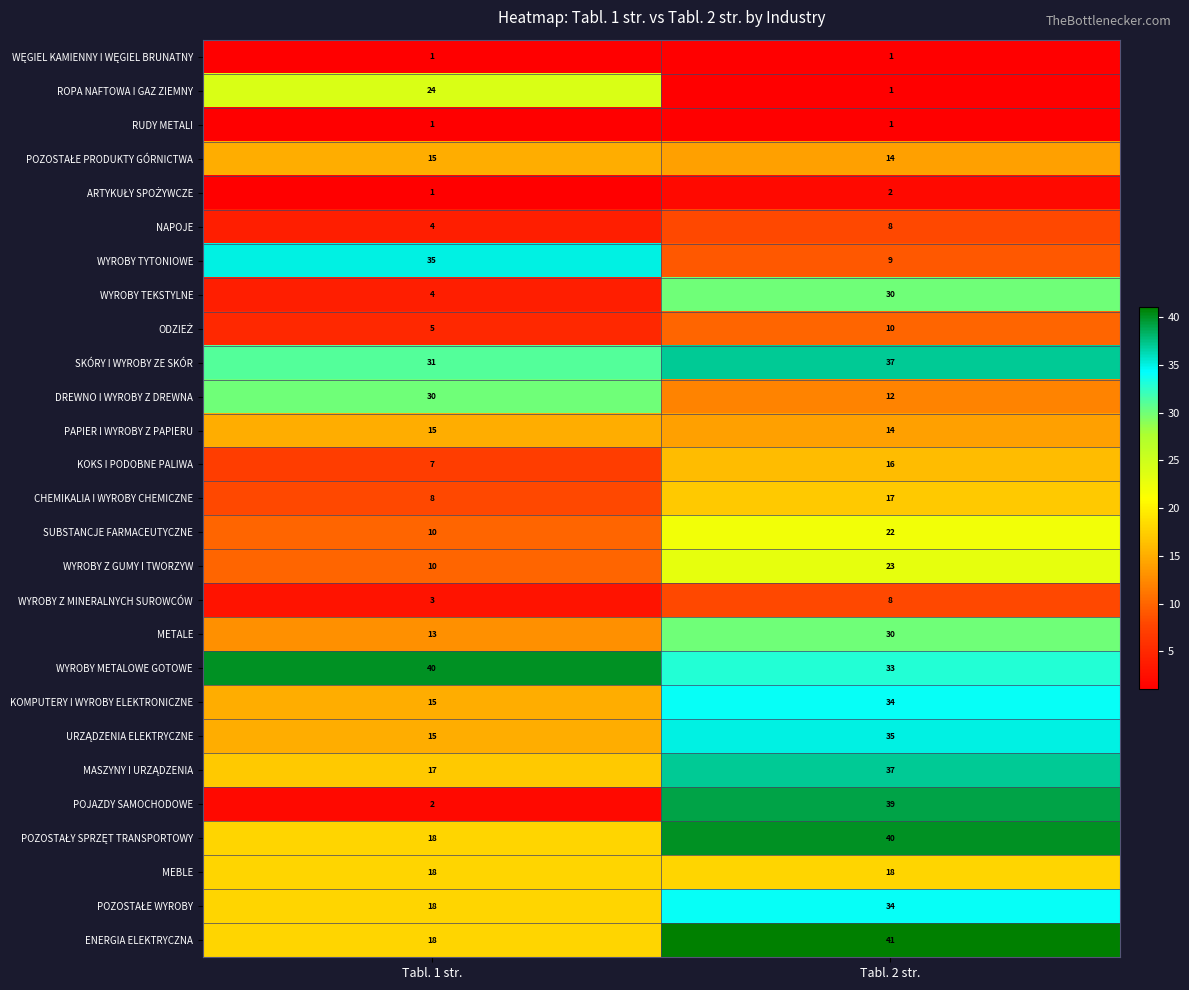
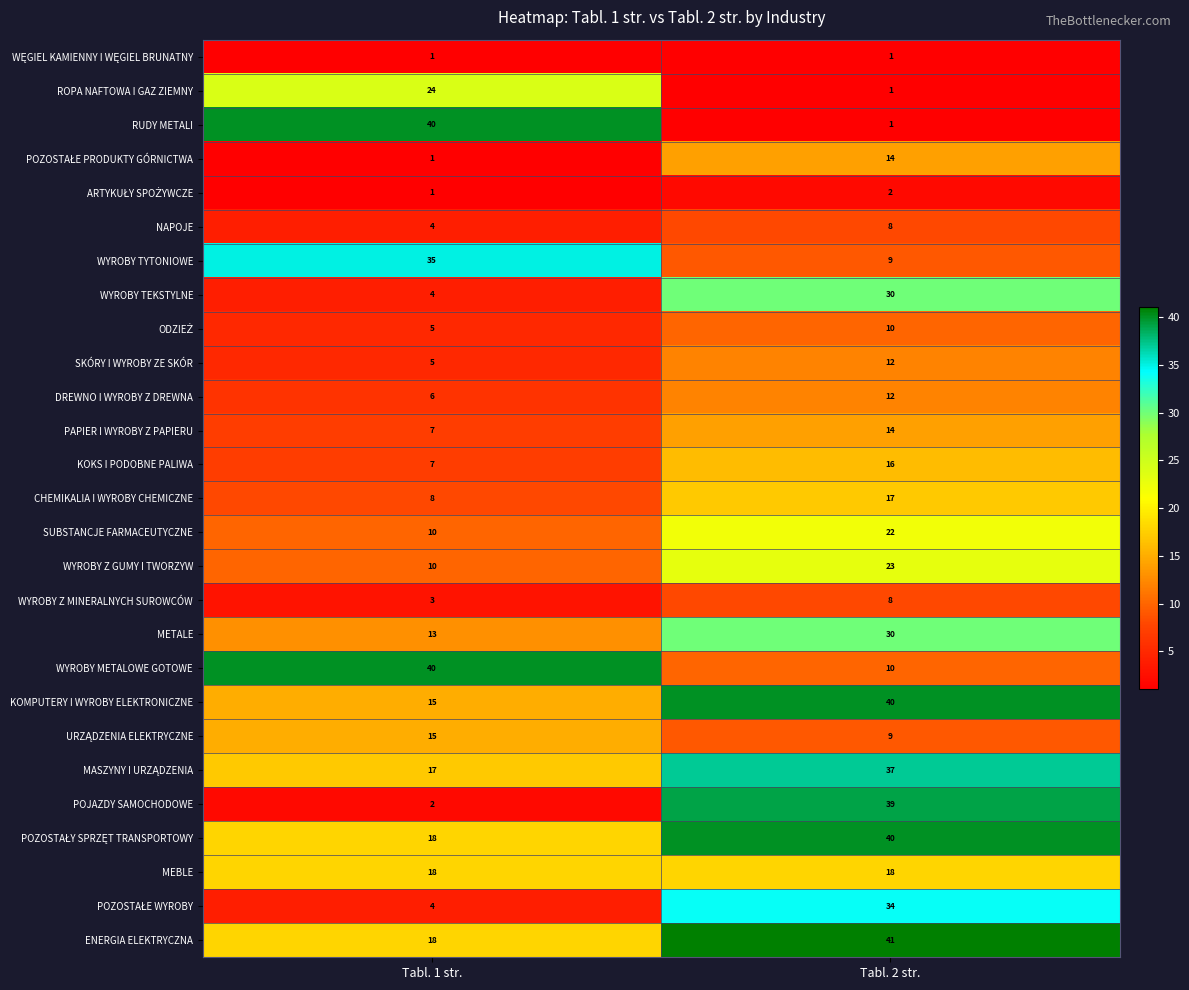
  {
    "WĘGIEL KAMIENNY I WĘGIEL BRUNATNY": {
      "Tabl. 1 str.": 1,
      "Tabl. 2 str.": 1
    },
    "ROPA NAFTOWA I GAZ ZIEMNY": {
      "Tabl. 1 str.": 24,
      "Tabl. 2 str.": 1
    },
    "RUDY METALI": {
-     "Tabl. 1 str.": 1,
+     "Tabl. 1 str.": 40,
      "Tabl. 2 str.": 1
    },
    "POZOSTAŁE PRODUKTY GÓRNICTWA": {
-     "Tabl. 1 str.": 15,
+     "Tabl. 1 str.": 1,
      "Tabl. 2 str.": 14
    },
    "ARTYKUŁY SPOŻYWCZE": {
      "Tabl. 1 str.": 1,
      "Tabl. 2 str.": 2
    },
    "NAPOJE": {
      "Tabl. 1 str.": 4,
      "Tabl. 2 str.": 8
    },
    "WYROBY TYTONIOWE": {
      "Tabl. 1 str.": 35,
      "Tabl. 2 str.": 9
    },
    "WYROBY TEKSTYLNE": {
      "Tabl. 1 str.": 4,
      "Tabl. 2 str.": 30
    },
    "ODZIEŻ": {
      "Tabl. 1 str.": 5,
      "Tabl. 2 str.": 10
    },
    "SKÓRY I WYROBY ZE SKÓR": {
-     "Tabl. 1 str.": 31,
-     "Tabl. 2 str.": 37
+     "Tabl. 1 str.": 5,
+     "Tabl. 2 str.": 12
    },
    "DREWNO I WYROBY Z DREWNA": {
-     "Tabl. 1 str.": 30,
+     "Tabl. 1 str.": 6,
      "Tabl. 2 str.": 12
    },
    "PAPIER I WYROBY Z PAPIERU": {
-     "Tabl. 1 str.": 15,
+     "Tabl. 1 str.": 7,
      "Tabl. 2 str.": 14
    },
    "KOKS I PODOBNE PALIWA": {
      "Tabl. 1 str.": 7,
      "Tabl. 2 str.": 16
    },
    "CHEMIKALIA I WYROBY CHEMICZNE": {
      "Tabl. 1 str.": 8,
      "Tabl. 2 str.": 17
    },
    "SUBSTANCJE FARMACEUTYCZNE": {
      "Tabl. 1 str.": 10,
      "Tabl. 2 str.": 22
    },
    "WYROBY Z GUMY I TWORZYW": {
      "Tabl. 1 str.": 10,
      "Tabl. 2 str.": 23
    },
    "WYROBY Z MINERALNYCH SUROWCÓW": {
      "Tabl. 1 str.": 3,
      "Tabl. 2 str.": 8
    },
    "METALE": {
      "Tabl. 1 str.": 13,
      "Tabl. 2 str.": 30
    },
    "WYROBY METALOWE GOTOWE": {
      "Tabl. 1 str.": 40,
-     "Tabl. 2 str.": 33
+     "Tabl. 2 str.": 10
    },
    "KOMPUTERY I WYROBY ELEKTRONICZNE": {
      "Tabl. 1 str.": 15,
-     "Tabl. 2 str.": 34
+     "Tabl. 2 str.": 40
    },
    "URZĄDZENIA ELEKTRYCZNE": {
      "Tabl. 1 str.": 15,
-     "Tabl. 2 str.": 35
+     "Tabl. 2 str.": 9
    },
    "MASZYNY I URZĄDZENIA": {
      "Tabl. 1 str.": 17,
      "Tabl. 2 str.": 37
    },
    "POJAZDY SAMOCHODOWE": {
      "Tabl. 1 str.": 2,
      "Tabl. 2 str.": 39
    },
    "POZOSTAŁY SPRZĘT TRANSPORTOWY": {
      "Tabl. 1 str.": 18,
      "Tabl. 2 str.": 40
    },
    "MEBLE": {
      "Tabl. 1 str.": 18,
      "Tabl. 2 str.": 18
    },
    "POZOSTAŁE WYROBY": {
-     "Tabl. 1 str.": 18,
+     "Tabl. 1 str.": 4,
      "Tabl. 2 str.": 34
    },
    "ENERGIA ELEKTRYCZNA": {
      "Tabl. 1 str.": 18,
      "Tabl. 2 str.": 41
    }
  }
